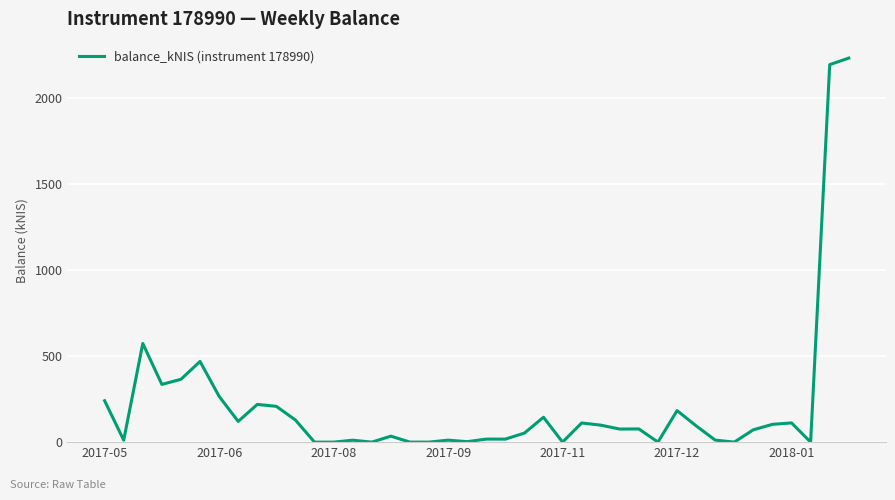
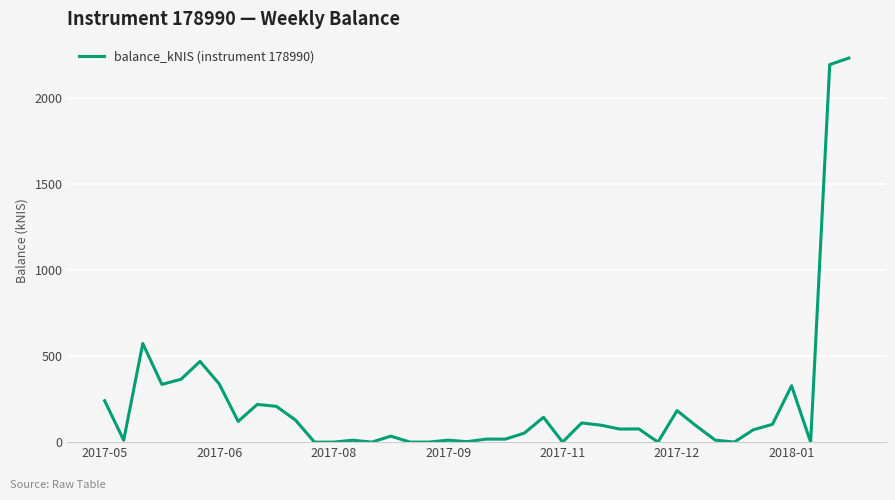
  {
    "2017-05": 240,
-   "2017-06": 270,
+   "2017-06": 340,
    "2017-08": 0,
    "2017-09": 10,
    "2017-11": 0,
    "2017-12": 180,
-   "2018-01": 110
+   "2018-01": 330
  }
